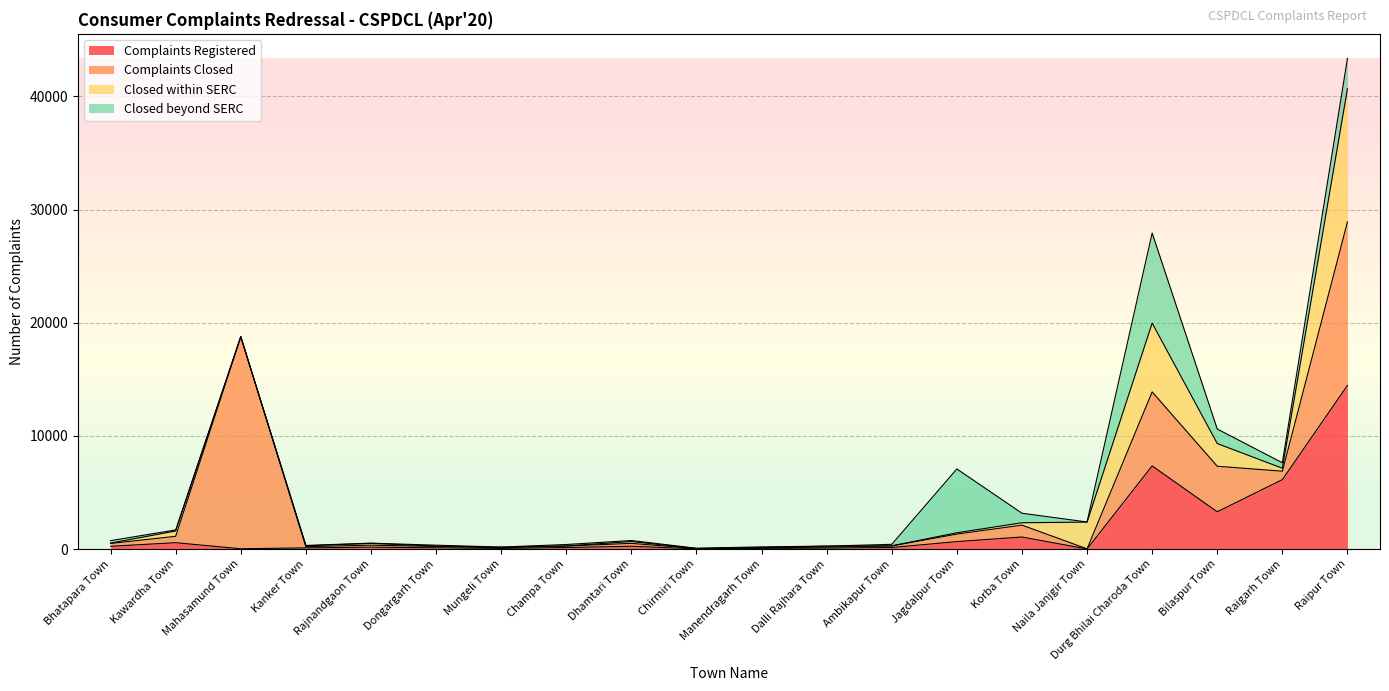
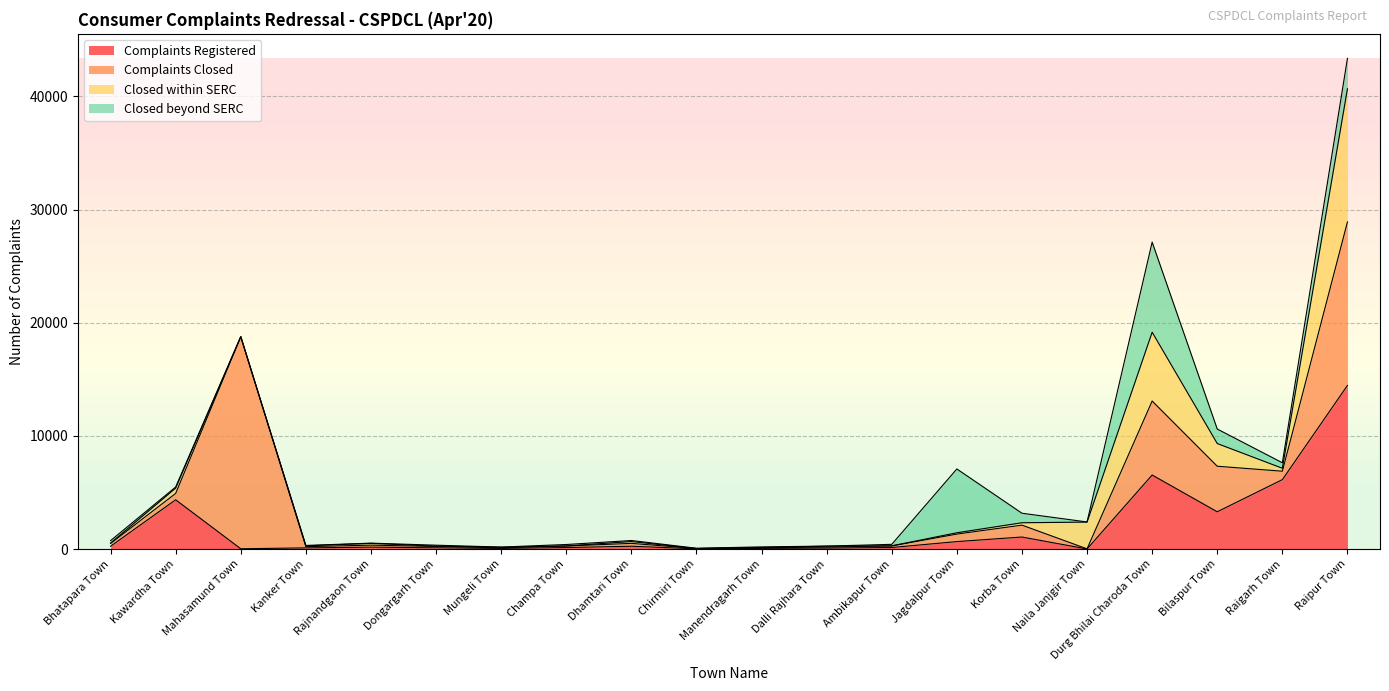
  {
    "Complaints Registered": {
      "Bhatapara Town": 300,
-     "Kawardha Town": 600,
+     "Kawardha Town": 4400,
      "Mahasamund Town": 0,
      "Dhamtari Town": 300,
      "Jagdalpur Town": 700,
      "Korba Town": 1100,
-     "Durg Bhilai Charoda Town": 7400,
+     "Durg Bhilai Charoda Town": 6500,
      "Bilaspur Town": 3300,
      "Raigarh Town": 6100,
      "Raipur Town": 14500
    },
    "Complaints Closed": {
      "Kawardha Town": 600,
      "Durg Bhilai Charoda Town": 6500,
      "Bilaspur Town": 4000,
      "Raigarh Town": 700,
      "Raipur Town": 14500
    },
    "Closed within SERC": {
      "Durg Bhilai Charoda Town": 6100,
      "Bilaspur Town": 2000,
      "Raigarh Town": 300,
      "Raipur Town": 11800
    },
    "Closed beyond SERC": {
      "Jagdalpur Town": 5600,
      "Korba Town": 800,
      "Durg Bhilai Charoda Town": 8000,
      "Bilaspur Town": 1300,
      "Raigarh Town": 500,
      "Raipur Town": 2700
    }
  }
